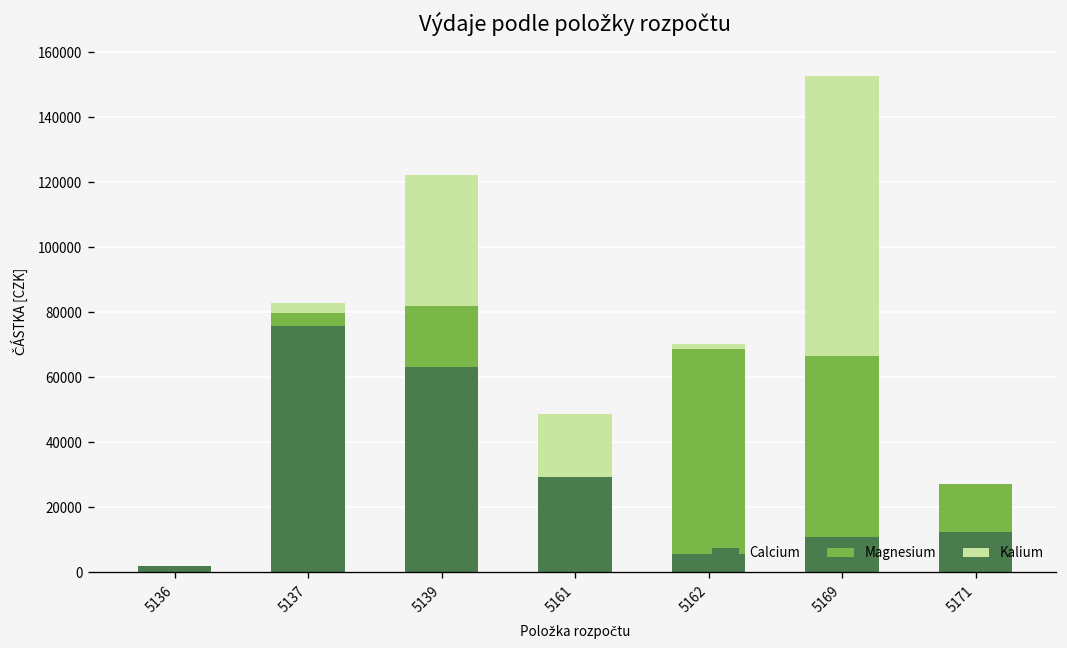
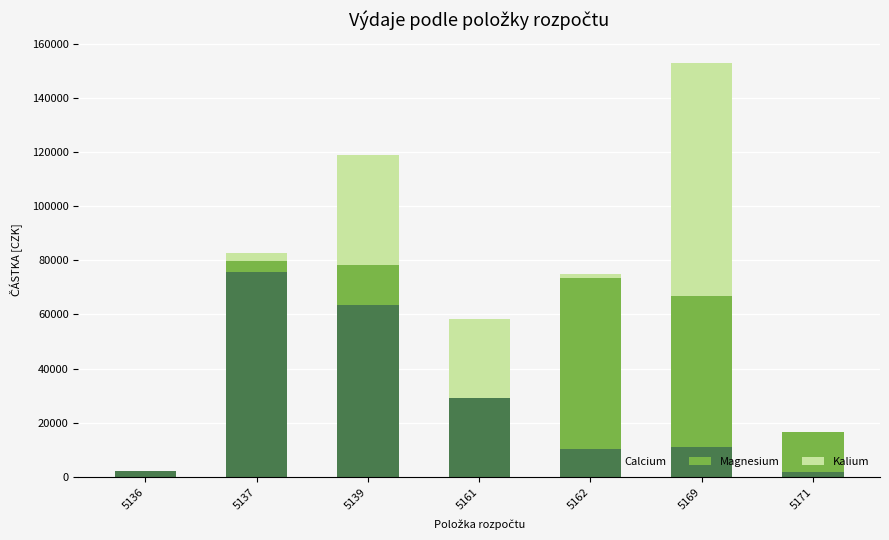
  {
    "Calcium": {
      "5136": 2000,
      "5137": 76000,
      "5139": 63000,
      "5161": 29000,
-     "5162": 6000,
+     "5162": 10000,
      "5169": 11000,
-     "5171": 12000
+     "5171": 2000
    },
    "Magnesium": {
      "5136": 0,
      "5137": 4000,
-     "5139": 18000,
+     "5139": 15000,
      "5162": 63000,
      "5169": 56000,
      "5171": 15000
    },
    "Kalium": {
      "5136": 0,
      "5137": 3000,
      "5139": 41000,
-     "5161": 19000,
+     "5161": 29000,
      "5162": 2000,
      "5169": 86000,
      "5171": 0
    }
  }
